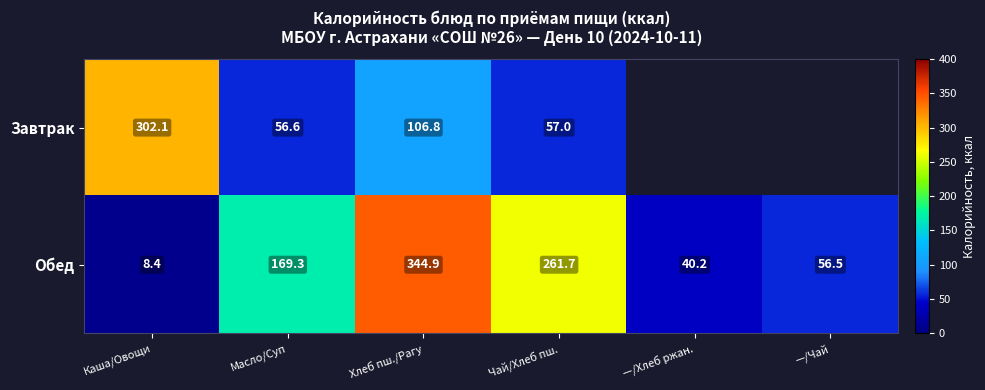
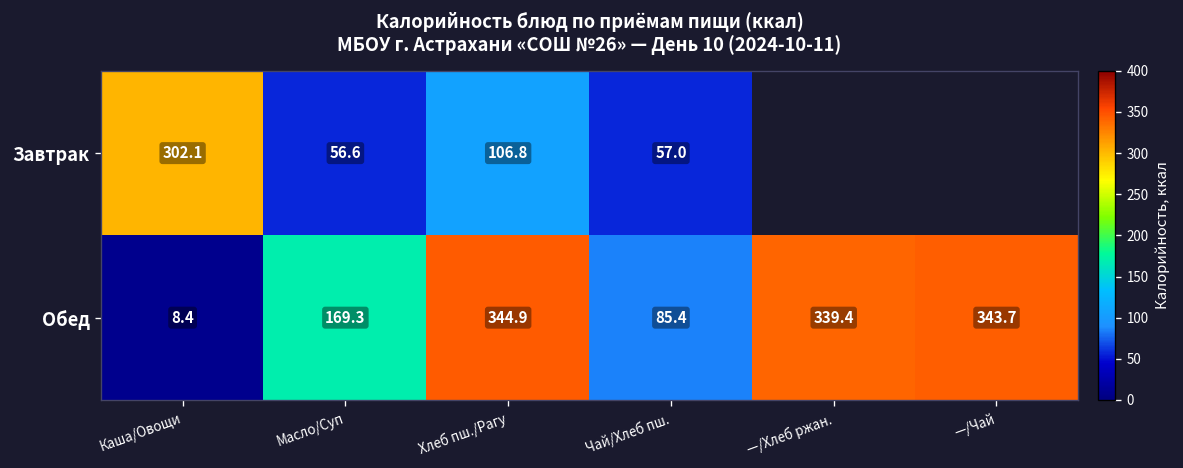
  {
    "Обед": {
-     "Чай/Хлеб пш.": 261.7,
-     "—/Хлеб ржан.": 40.2,
-     "—/Чай": 56.5
+     "Чай/Хлеб пш.": 85.4,
+     "—/Хлеб ржан.": 339.4,
+     "—/Чай": 343.7
    }
  }
